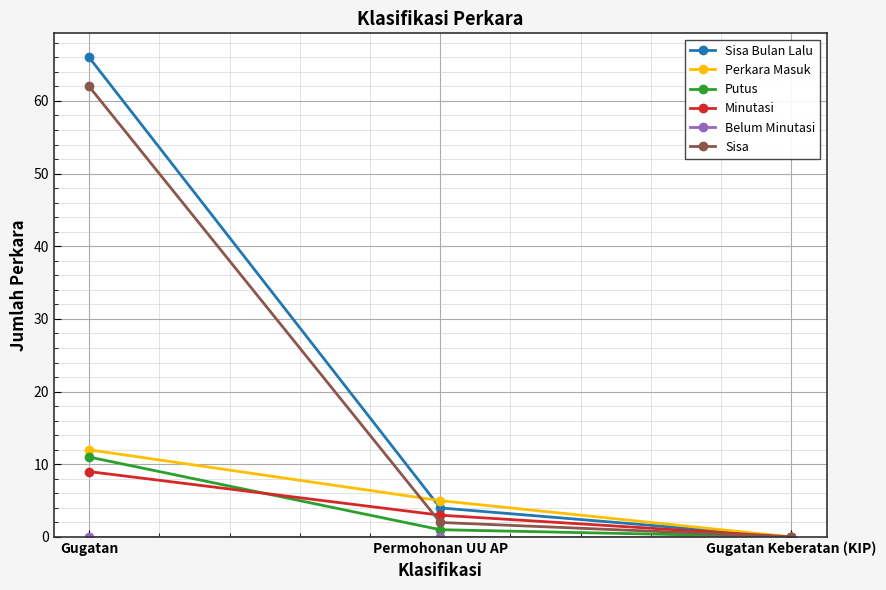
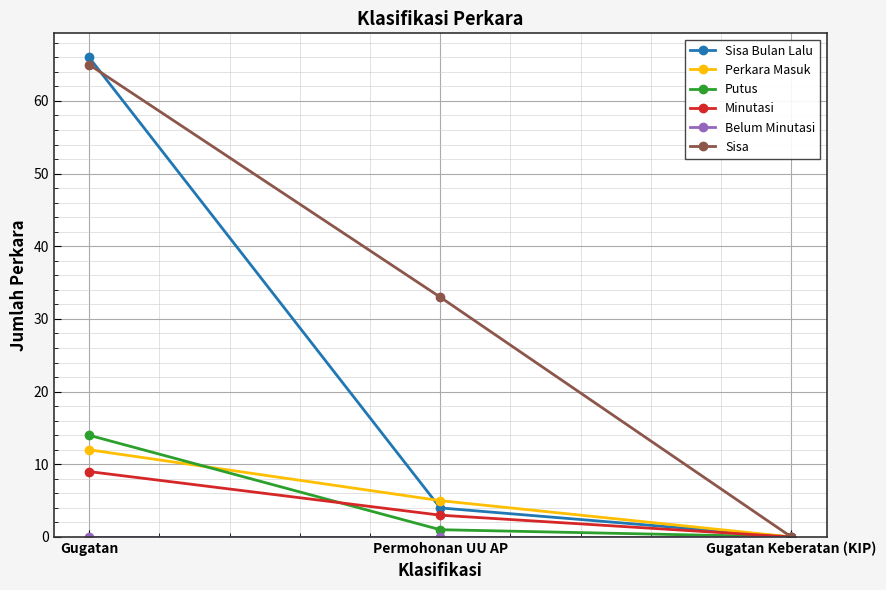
  {
    "Sisa Bulan Lalu": {
      "Gugatan": 66,
      "Permohonan UU AP": 4
    },
    "Perkara Masuk": {
      "Gugatan": 12,
      "Permohonan UU AP": 5
    },
    "Putus": {
-     "Gugatan": 11,
+     "Gugatan": 14,
      "Permohonan UU AP": 1
    },
    "Minutasi": {
      "Gugatan": 9,
      "Permohonan UU AP": 3
    },
    "Belum Minutasi": {
      "Gugatan": 0,
      "Permohonan UU AP": 0
    },
    "Sisa": {
-     "Gugatan": 62,
-     "Permohonan UU AP": 2
+     "Gugatan": 65,
+     "Permohonan UU AP": 33
    }
  }
